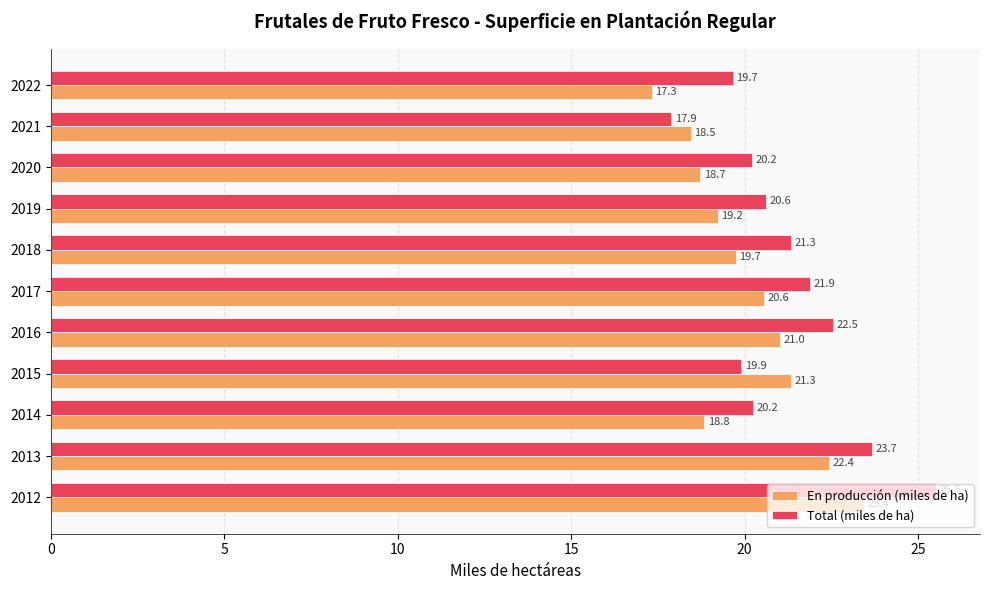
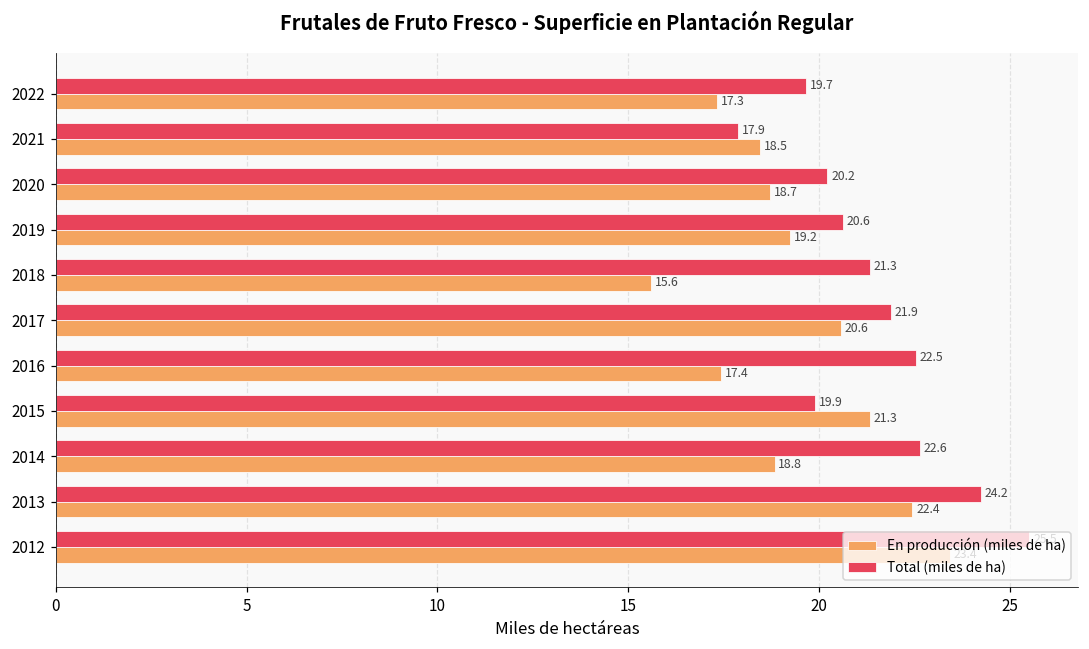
  {
    "En producción (miles de ha)": {
      "2022": 17.3,
      "2021": 18.5,
      "2020": 18.7,
      "2019": 19.2,
-     "2018": 19.7,
+     "2018": 15.6,
      "2017": 20.6,
-     "2016": 21.0,
+     "2016": 17.4,
      "2015": 21.3,
      "2014": 18.8,
      "2013": 22.4
    },
    "Total (miles de ha)": {
      "2022": 19.7,
      "2021": 17.9,
      "2020": 20.2,
      "2019": 20.6,
      "2018": 21.3,
      "2017": 21.9,
      "2016": 22.5,
      "2015": 19.9,
-     "2014": 20.2,
-     "2013": 23.7
+     "2014": 22.6,
+     "2013": 24.2
    }
  }
